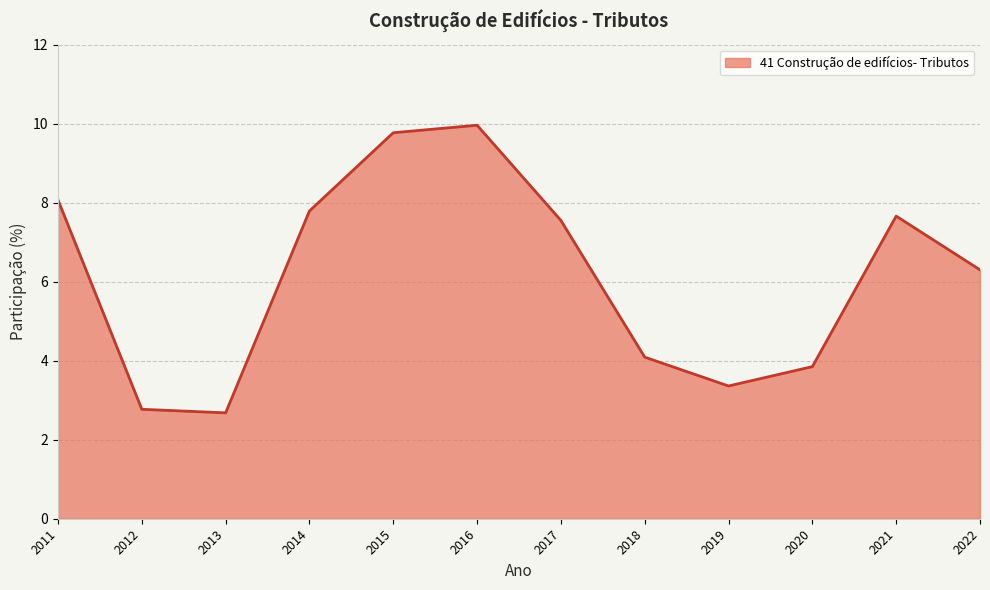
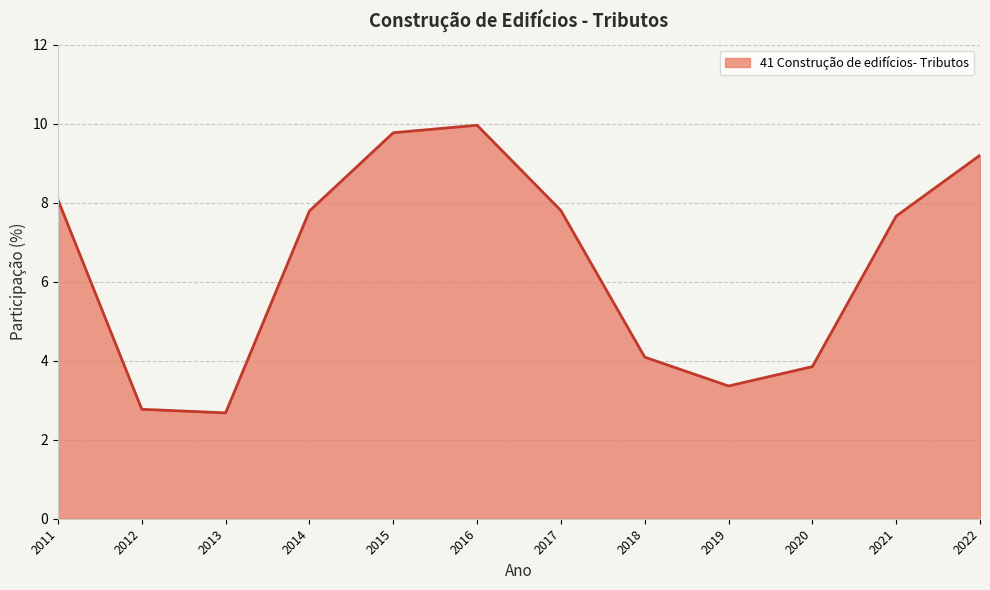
  {
    "2011": 8.1,
    "2012": 2.8,
    "2013": 2.7,
    "2014": 7.8,
    "2015": 9.8,
    "2016": 10.0,
-   "2017": 7.6,
+   "2017": 7.8,
    "2018": 4.1,
    "2019": 3.4,
    "2020": 3.9,
    "2021": 7.7,
-   "2022": 6.3
+   "2022": 9.2
  }
